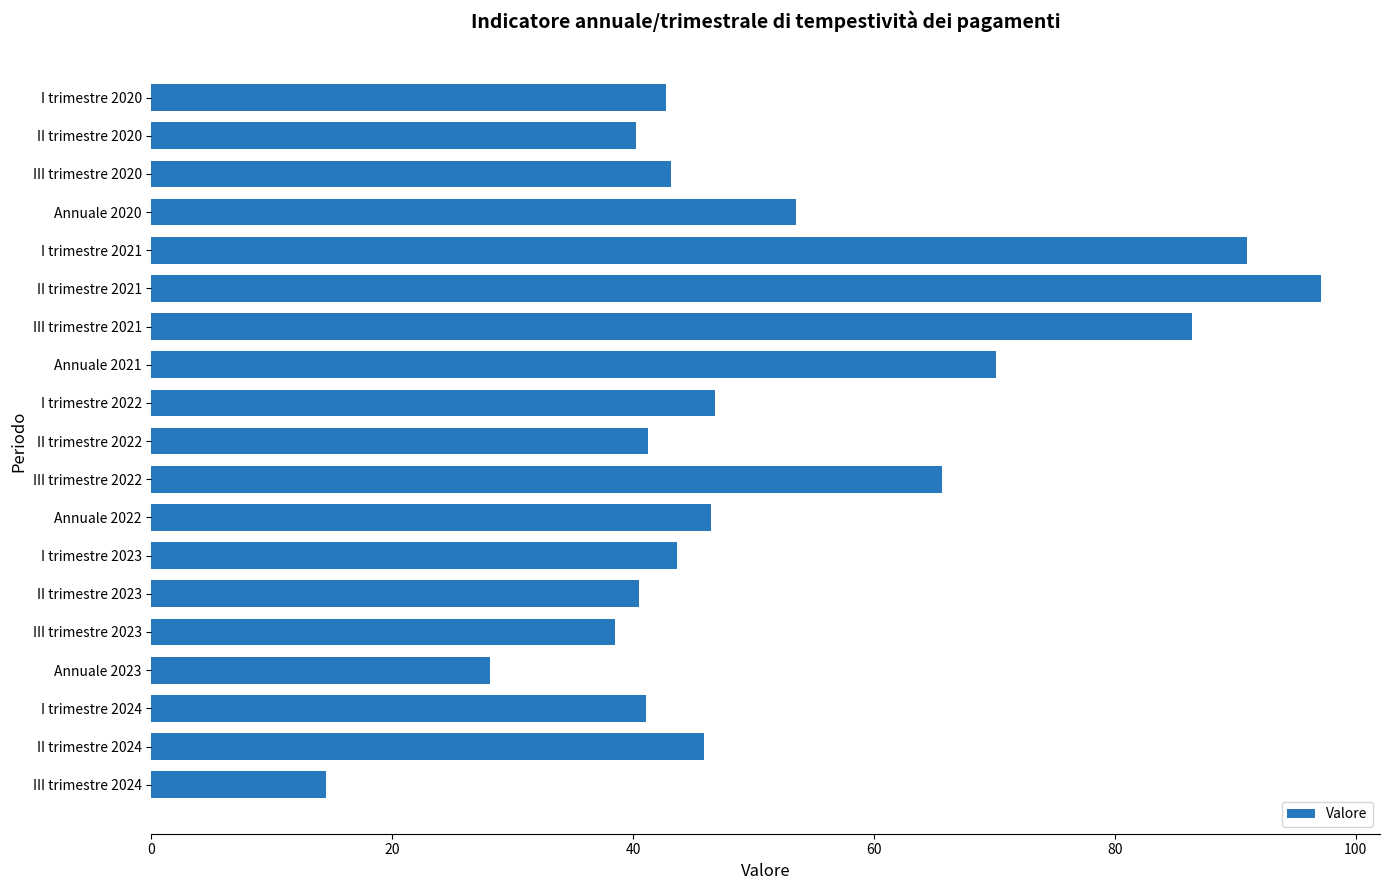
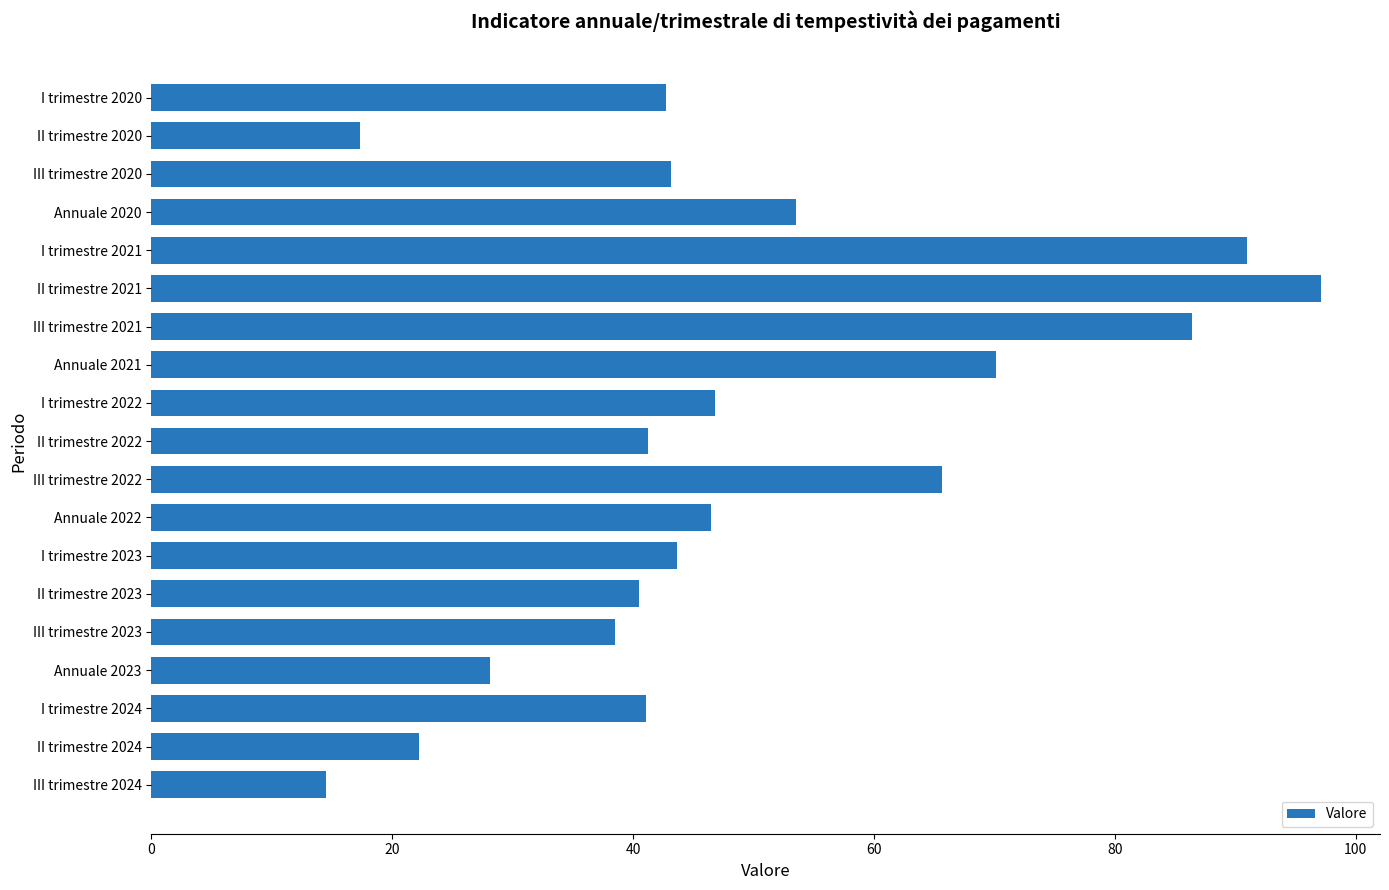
  {
    "I trimestre 2020": 42.8,
-   "II trimestre 2020": 40.2,
+   "II trimestre 2020": 17.3,
    "III trimestre 2020": 43.1,
    "Annuale 2020": 53.5,
    "I trimestre 2021": 91.0,
    "II trimestre 2021": 97.2,
    "III trimestre 2021": 86.4,
    "Annuale 2021": 70.2,
    "I trimestre 2022": 46.8,
    "II trimestre 2022": 41.2,
    "III trimestre 2022": 65.6,
    "Annuale 2022": 46.4,
    "I trimestre 2023": 43.7,
    "II trimestre 2023": 40.5,
    "III trimestre 2023": 38.5,
    "Annuale 2023": 28.1,
    "I trimestre 2024": 41.1,
-   "II trimestre 2024": 45.9,
+   "II trimestre 2024": 22.2,
    "III trimestre 2024": 14.5
  }
